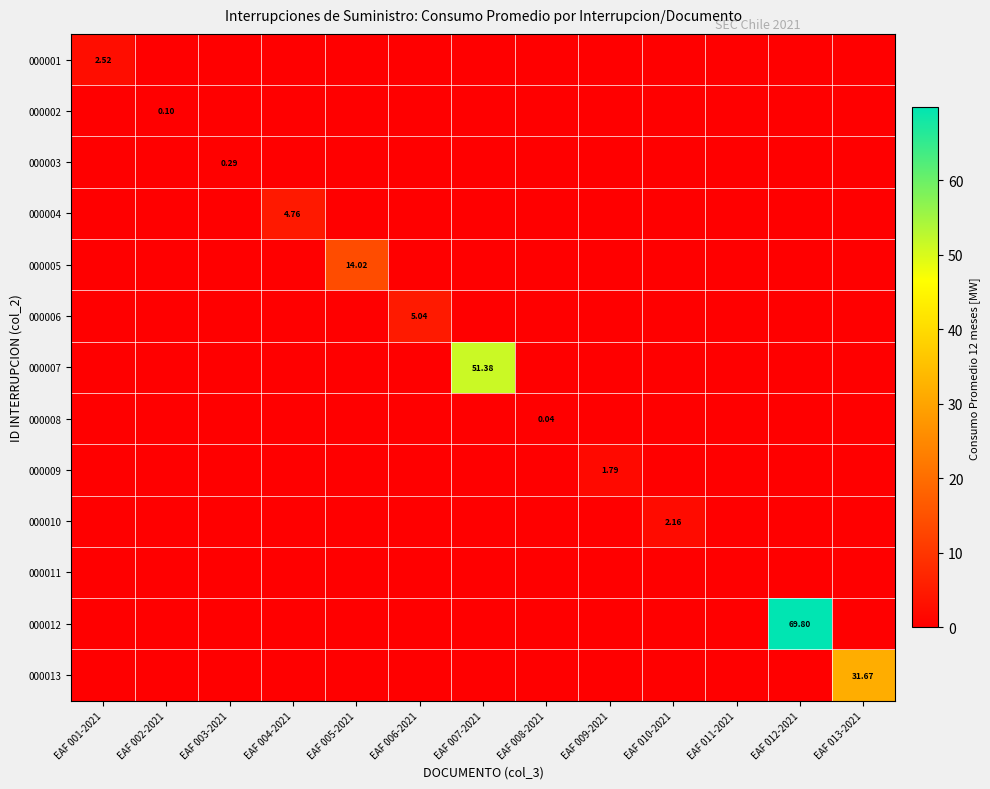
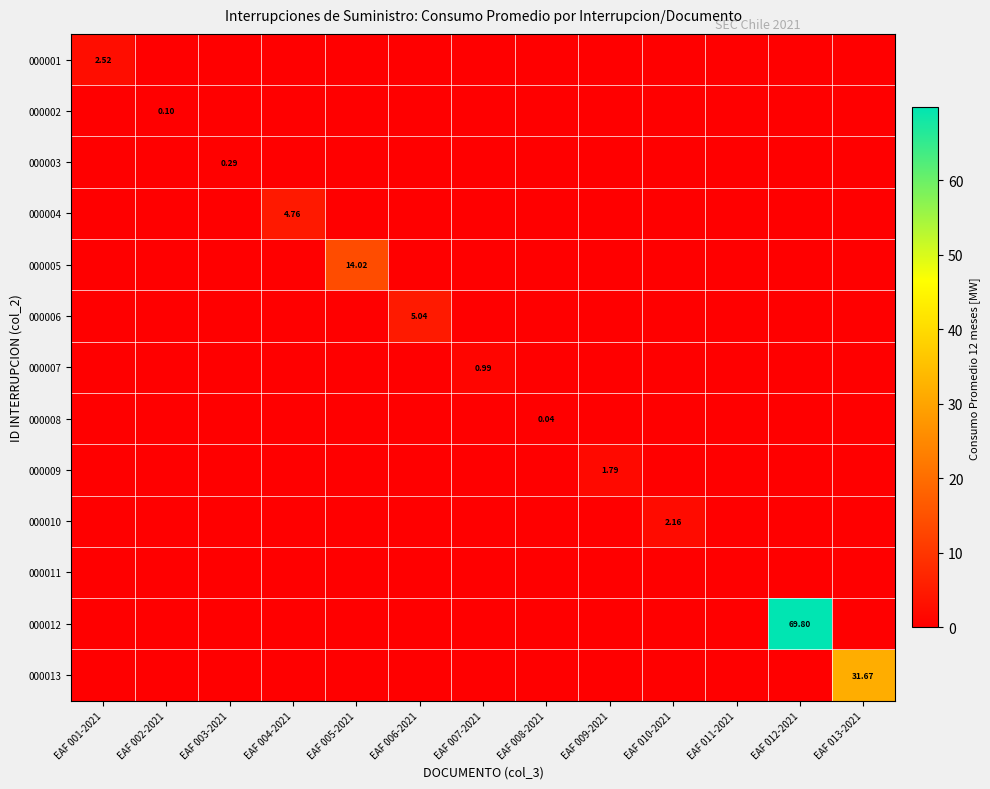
  {
    "000001": {
      "EAF 001-2021": 2.52
    },
    "000002": {
      "EAF 002-2021": 0.10
    },
    "000003": {
      "EAF 003-2021": 0.29
    },
    "000004": {
      "EAF 004-2021": 4.76
    },
    "000005": {
      "EAF 005-2021": 14.02
    },
    "000006": {
      "EAF 006-2021": 5.04
    },
    "000007": {
-     "EAF 007-2021": 51.38
+     "EAF 007-2021": 0.99
    },
    "000008": {
      "EAF 008-2021": 0.04
    },
    "000009": {
      "EAF 009-2021": 1.79
    },
    "000010": {
      "EAF 010-2021": 2.16
    },
    "000012": {
      "EAF 012-2021": 69.80
    },
    "000013": {
      "EAF 013-2021": 31.67
    }
  }
